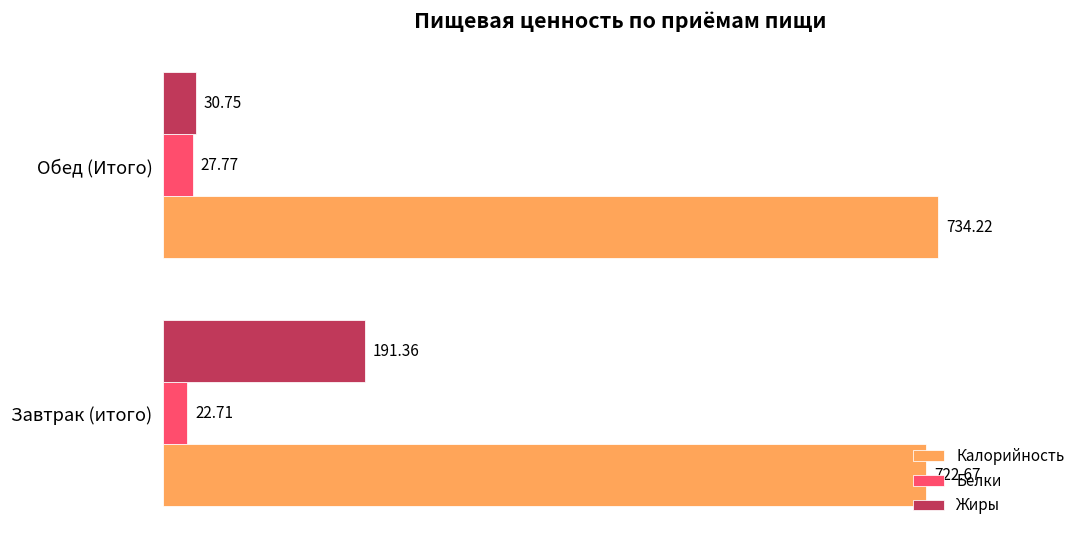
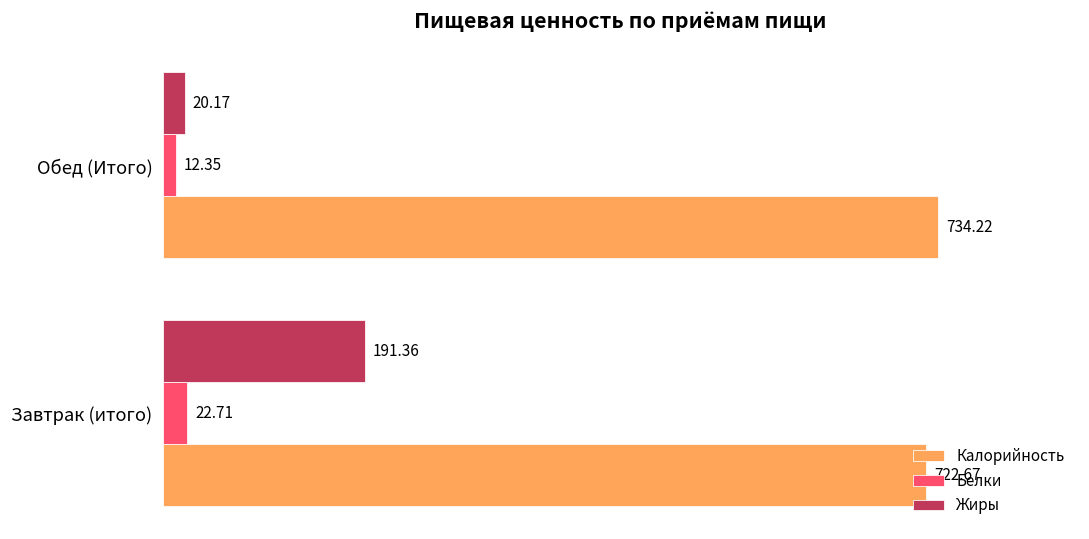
  {
    "Калорийность": {
      "Обед (Итого)": 734.22,
      "Завтрак (итого)": 722.67
    },
    "Белки": {
-     "Обед (Итого)": 27.77,
+     "Обед (Итого)": 12.35,
      "Завтрак (итого)": 22.71
    },
    "Жиры": {
-     "Обед (Итого)": 30.75,
+     "Обед (Итого)": 20.17,
      "Завтрак (итого)": 191.36
    }
  }
